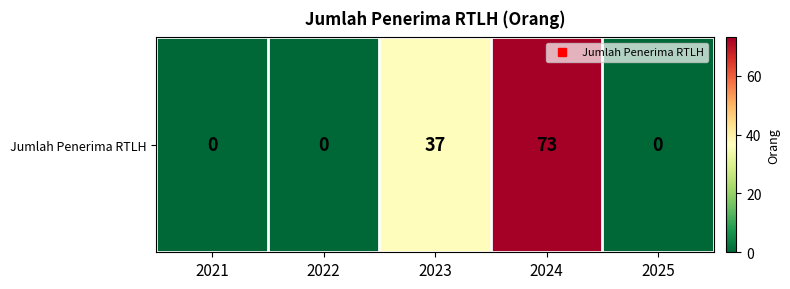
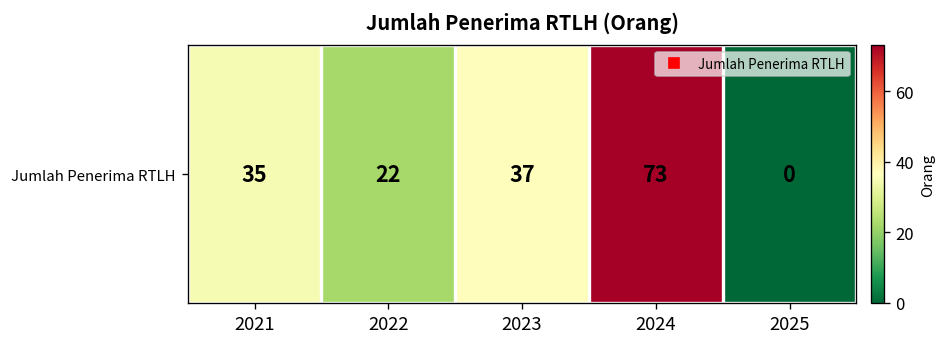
  {
    "Jumlah Penerima RTLH": {
-     "2021": 0,
-     "2022": 0,
+     "2021": 35,
+     "2022": 22,
      "2023": 37,
      "2024": 73,
      "2025": 0
    }
  }
